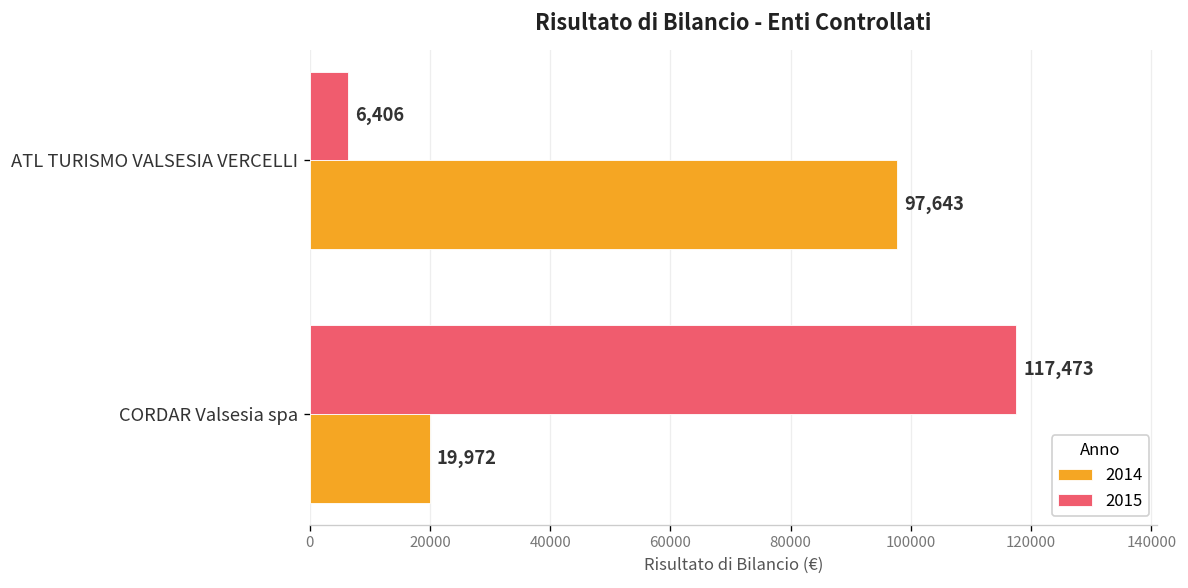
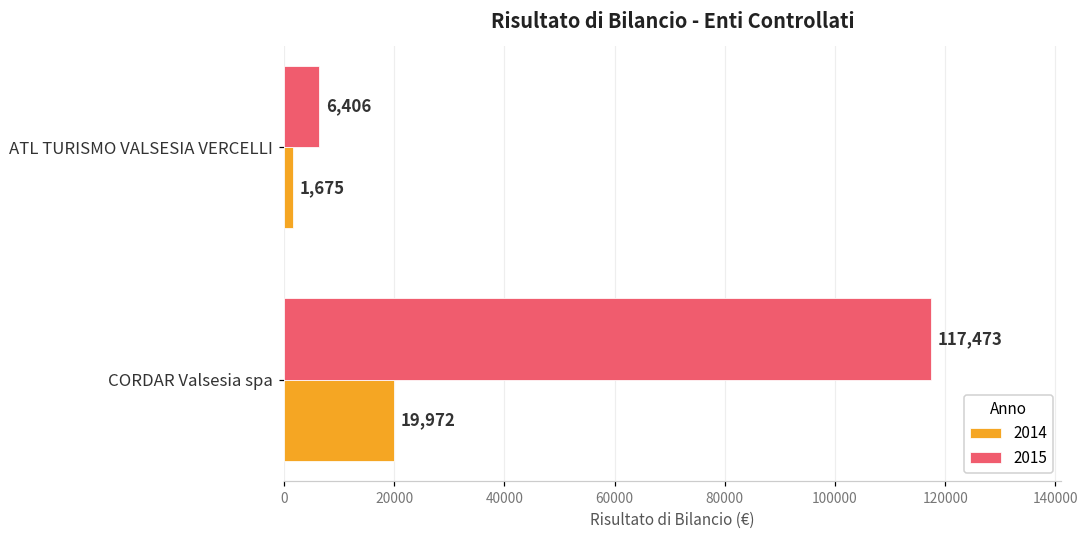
  {
    "2014": {
-     "ATL TURISMO VALSESIA VERCELLI": "97,643",
+     "ATL TURISMO VALSESIA VERCELLI": "1,675",
      "CORDAR Valsesia spa": "19,972"
    },
    "2015": {
      "ATL TURISMO VALSESIA VERCELLI": "6,406",
      "CORDAR Valsesia spa": "117,473"
    }
  }
